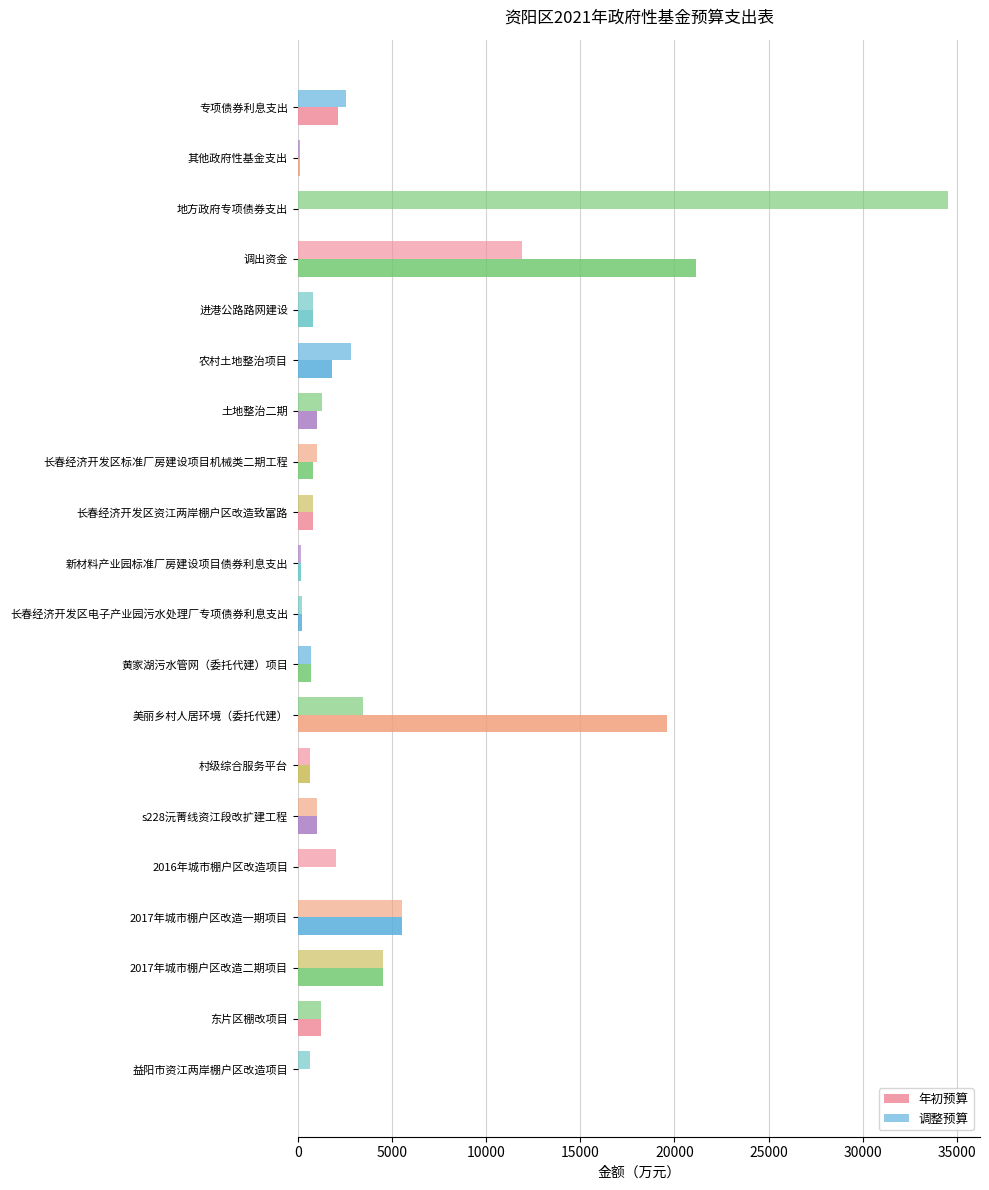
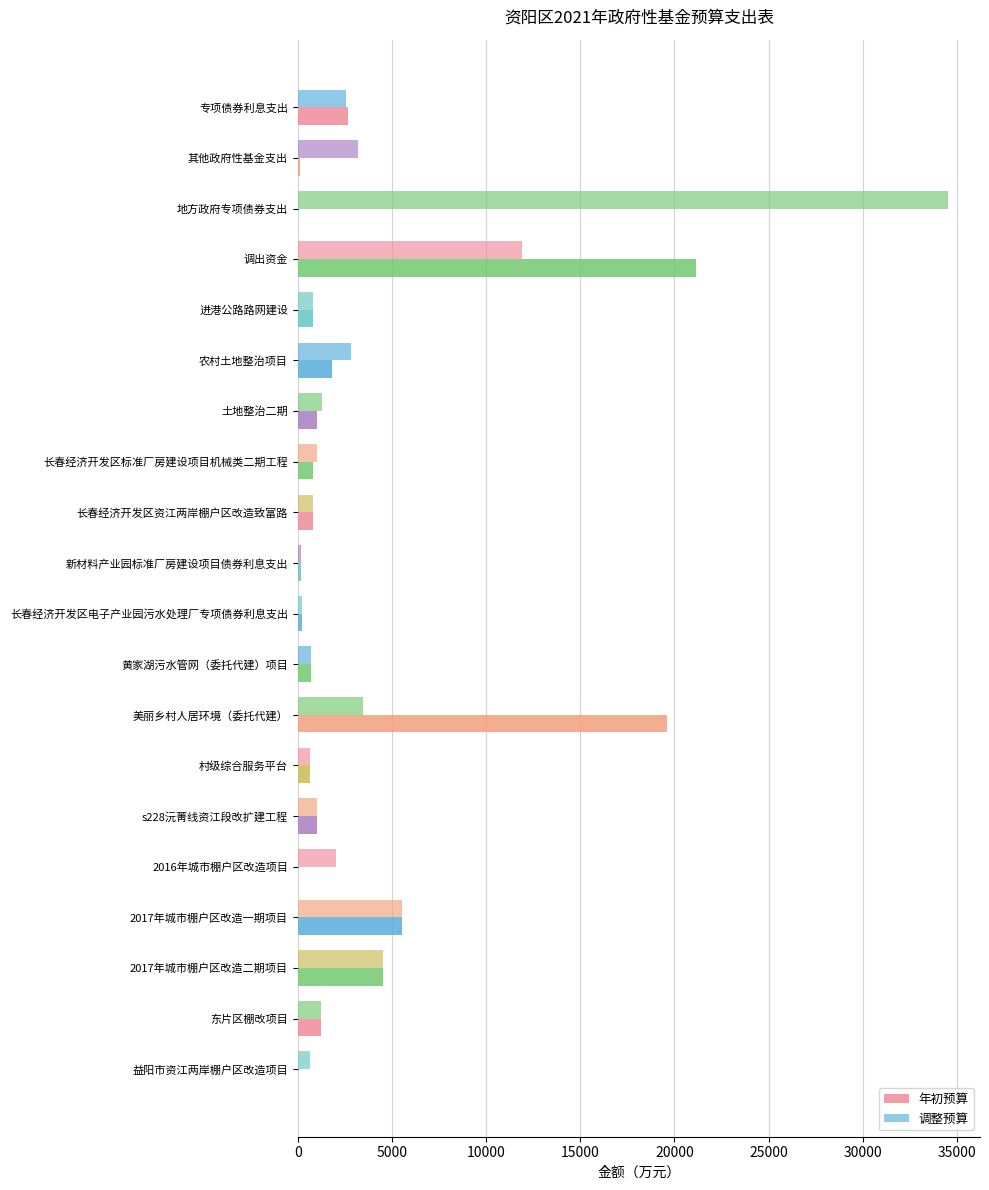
  {
    "年初预算": {
-     "专项债券利息支出": 2100,
+     "专项债券利息支出": 2700,
      "地方政府专项债券支出": 0,
      "调出资金": 21100,
      "进港公路路网建设": 800,
      "农村土地整治项目": 1800,
      "土地整治二期": 1000,
      "长春经济开发区标准厂房建设项目机械类二期工程": 800,
      "长春经济开发区资江两岸棚户区改造致富路": 800,
      "新材料产业园标准厂房建设项目债券利息支出": 200,
      "长春经济开发区电子产业园污水处理厂专项债券利息支出": 200,
      "黄家湖污水管网（委托代建）项目": 700,
      "美丽乡村人居环境（委托代建）": 19600,
      "村级综合服务平台": 600,
      "s228沅菁线资江段改扩建工程": 1000,
      "2016年城市棚户区改造项目": 0,
      "2017年城市棚户区改造一期项目": 5500,
      "2017年城市棚户区改造二期项目": 4500,
      "东片区棚改项目": 1200,
      "益阳市资江两岸棚户区改造项目": 0
    },
    "调整预算": {
      "专项债券利息支出": 2500,
-     "其他政府性基金支出": 100,
+     "其他政府性基金支出": 3200,
      "地方政府专项债券支出": 34500,
      "调出资金": 11900,
      "进港公路路网建设": 800,
      "农村土地整治项目": 2800,
      "土地整治二期": 1300,
      "长春经济开发区标准厂房建设项目机械类二期工程": 1000,
      "长春经济开发区资江两岸棚户区改造致富路": 800,
      "新材料产业园标准厂房建设项目债券利息支出": 200,
      "长春经济开发区电子产业园污水处理厂专项债券利息支出": 200,
      "黄家湖污水管网（委托代建）项目": 700,
      "美丽乡村人居环境（委托代建）": 3400,
      "村级综合服务平台": 600,
      "s228沅菁线资江段改扩建工程": 1000,
      "2016年城市棚户区改造项目": 2000,
      "2017年城市棚户区改造一期项目": 5500,
      "2017年城市棚户区改造二期项目": 4500,
      "东片区棚改项目": 1200,
      "益阳市资江两岸棚户区改造项目": 700
    }
  }
